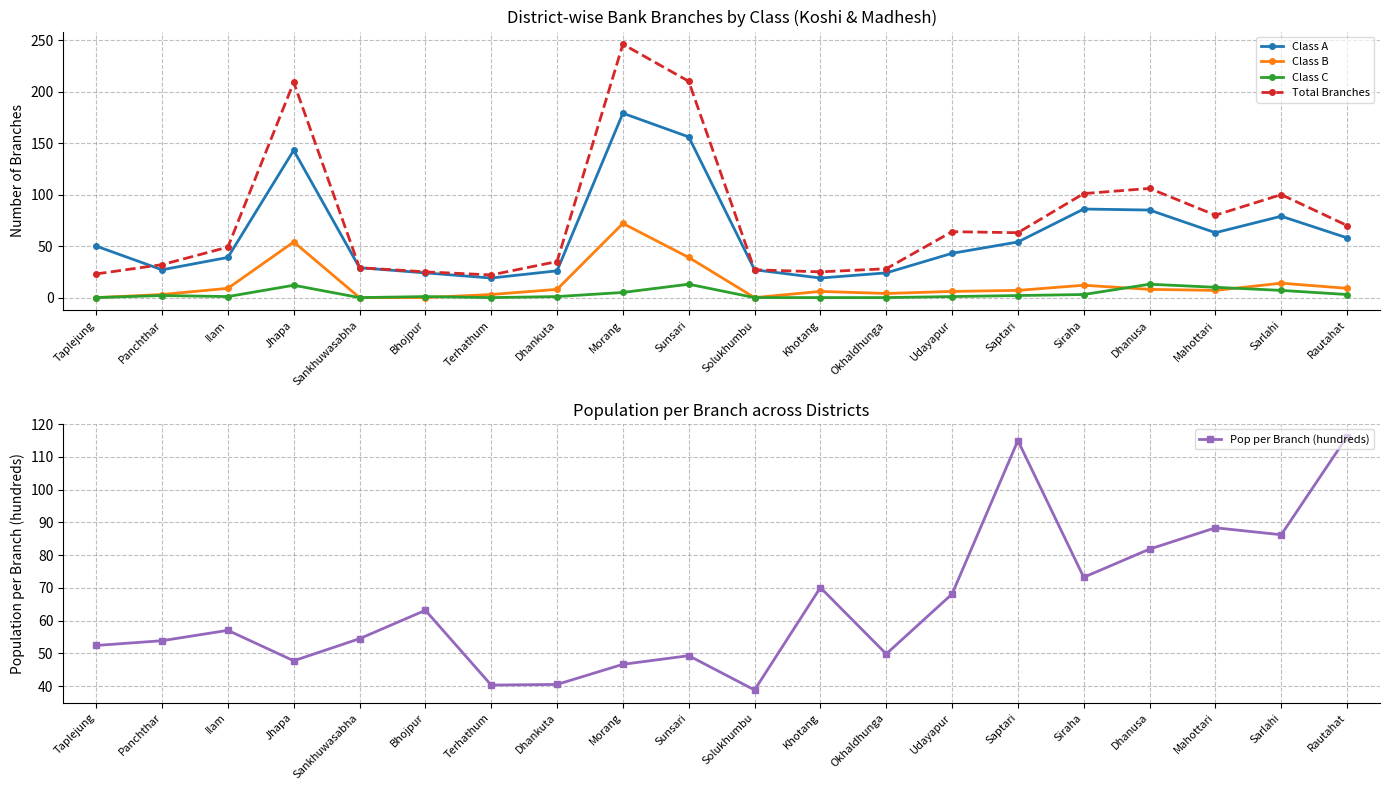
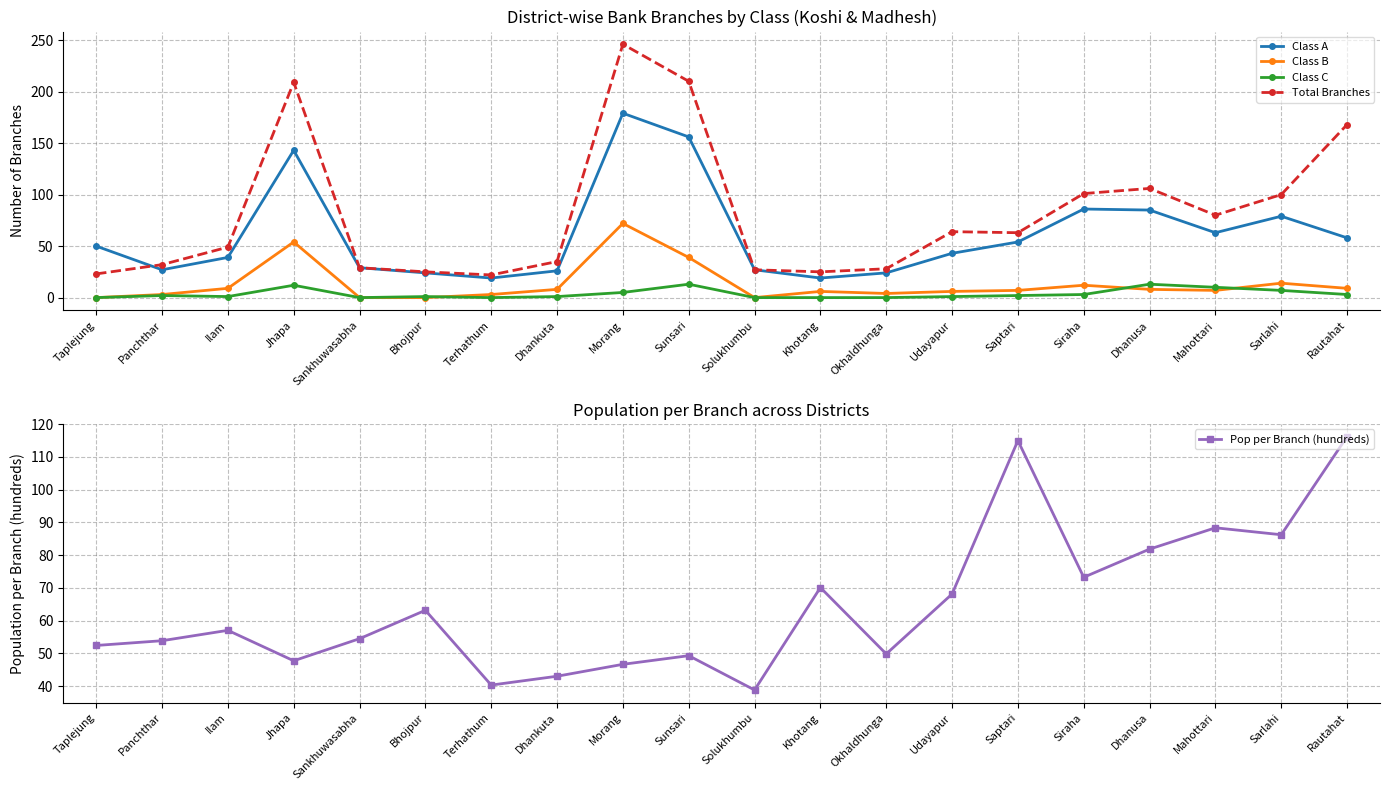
  {
    "District-wise Bank Branches by Class (Koshi & Madhesh)": {
      "Class A": {
        "Taplejung": 50,
        "Panchthar": 27,
        "Ilam": 39,
        "Jhapa": 143,
        "Terhathum": 19,
        "Dhankuta": 26,
        "Morang": 179,
        "Sunsari": 156,
        "Khotang": 19,
        "Okhaldhunga": 24,
        "Udayapur": 43,
        "Saptari": 54,
        "Siraha": 86,
        "Dhanusa": 85,
        "Mahottari": 63,
        "Sarlahi": 79,
        "Rautahat": 58
      },
      "Class B": {
        "Ilam": 9,
        "Jhapa": 54,
        "Terhathum": 3,
        "Dhankuta": 8,
        "Morang": 72,
        "Sunsari": 39,
        "Khotang": 6,
        "Okhaldhunga": 4,
        "Udayapur": 6,
        "Saptari": 7,
        "Siraha": 12,
        "Dhanusa": 8,
        "Mahottari": 7,
        "Sarlahi": 14,
        "Rautahat": 9
      },
      "Class C": {
        "Ilam": 1,
        "Jhapa": 12,
        "Terhathum": 0,
        "Dhankuta": 1,
        "Morang": 5,
        "Sunsari": 13,
        "Khotang": 0,
        "Okhaldhunga": 0,
        "Udayapur": 1,
        "Saptari": 2,
        "Siraha": 3,
        "Dhanusa": 13,
        "Mahottari": 10,
        "Sarlahi": 7,
        "Rautahat": 3
      },
      "Total Branches": {
        "Taplejung": 23,
        "Panchthar": 32,
        "Ilam": 49,
        "Jhapa": 209,
        "Terhathum": 22,
        "Dhankuta": 35,
        "Morang": 246,
        "Sunsari": 210,
        "Khotang": 25,
        "Okhaldhunga": 28,
        "Udayapur": 64,
        "Saptari": 63,
        "Siraha": 101,
        "Dhanusa": 106,
        "Mahottari": 80,
        "Sarlahi": 100,
-       "Rautahat": 70
+       "Rautahat": 168
      }
    },
    "Population per Branch across Districts": {
      "Taplejung": 52,
      "Panchthar": 54,
      "Ilam": 57,
      "Jhapa": 48,
      "Sankhuwasabha": 55,
      "Bhojpur": 63,
      "Terhathum": 40,
-     "Dhankuta": 41,
+     "Dhankuta": 43,
      "Morang": 47,
      "Sunsari": 49,
      "Solukhumbu": 39,
      "Khotang": 70,
      "Okhaldhunga": 50,
      "Udayapur": 68,
      "Saptari": 115,
      "Siraha": 73,
      "Dhanusa": 82,
      "Mahottari": 88,
      "Sarlahi": 86
    }
  }
